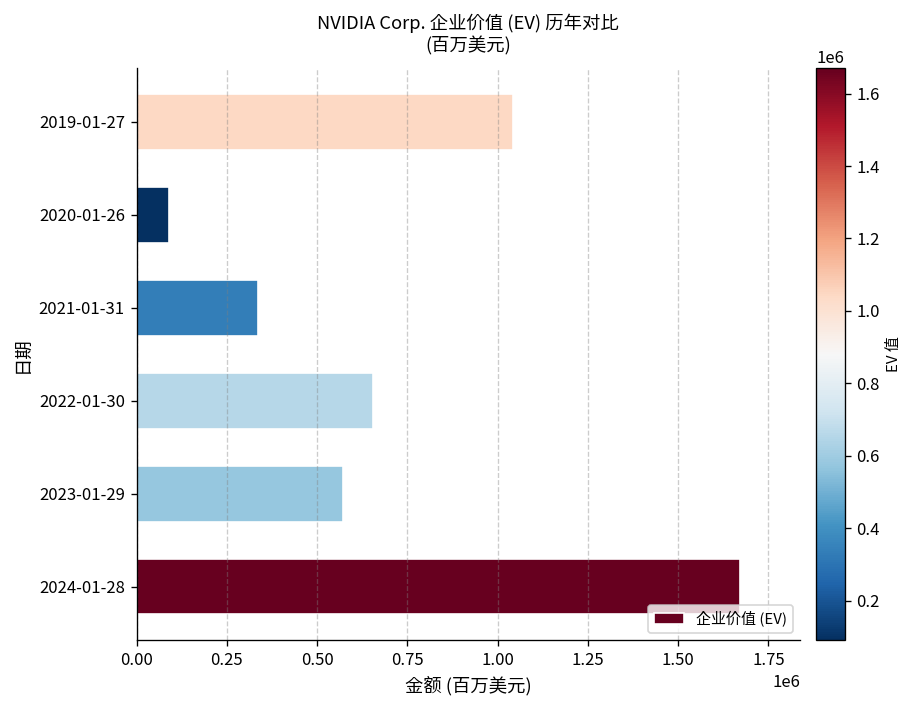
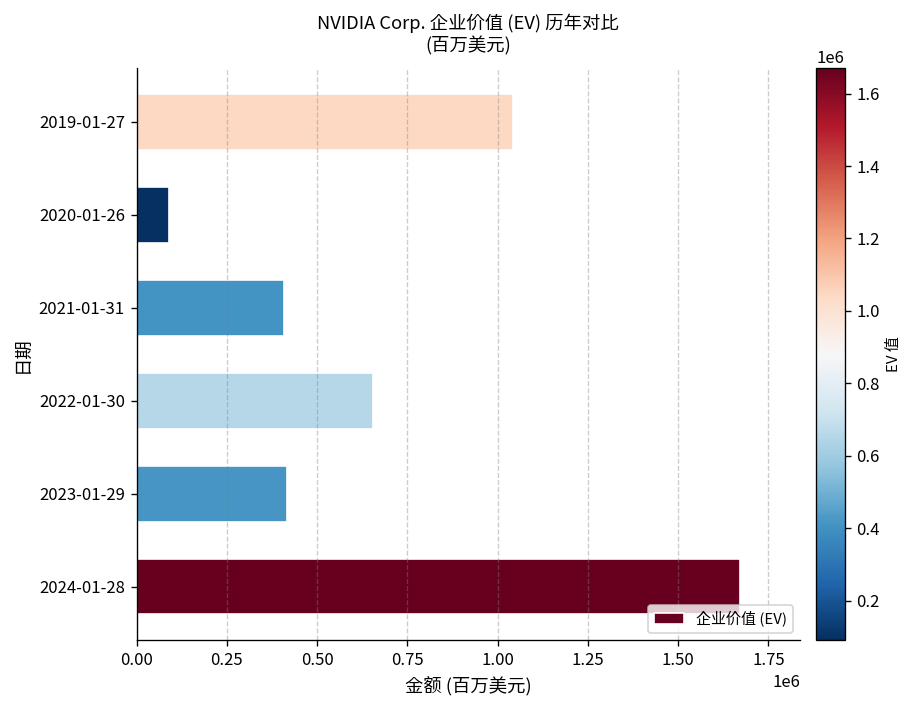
  {
    "2019-01-27": 1040000,
    "2020-01-26": 90000,
-   "2021-01-31": 340000,
+   "2021-01-31": 410000,
    "2022-01-30": 650000,
-   "2023-01-29": 570000,
+   "2023-01-29": 420000,
    "2024-01-28": 1670000
  }
